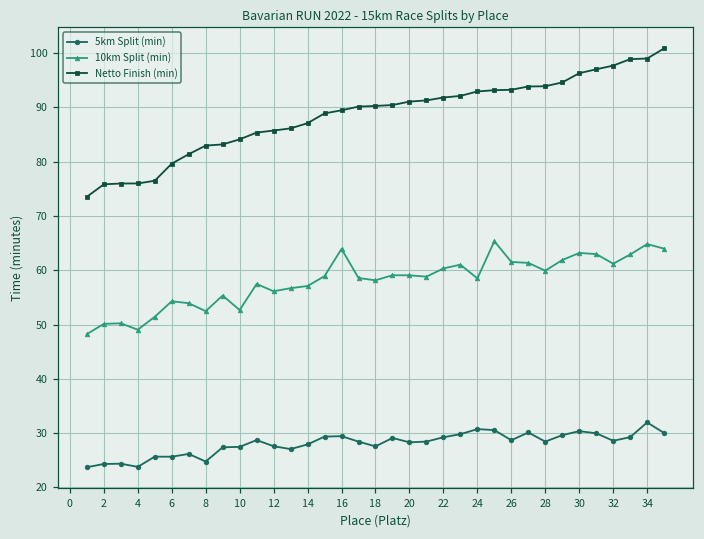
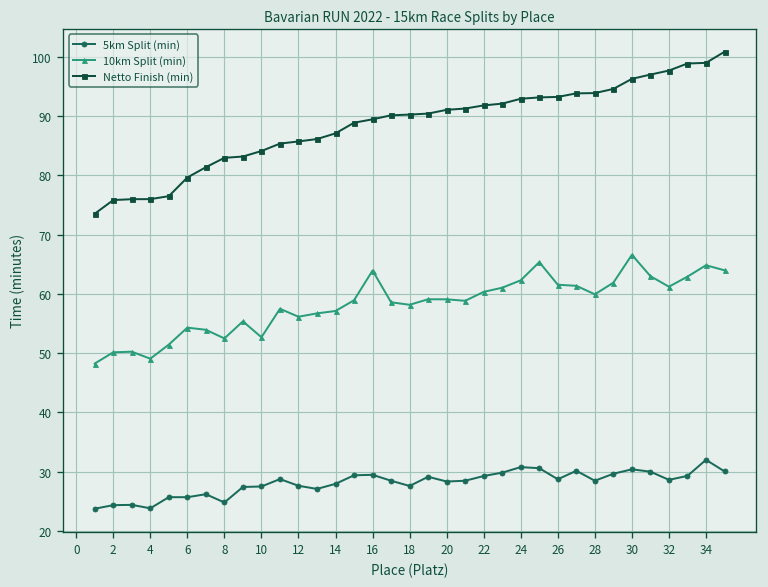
  {
    "10km Split (min)": {
      "2": 50,
      "4": 49,
      "6": 54,
      "8": 52,
      "10": 53,
      "12": 56,
      "14": 57,
      "16": 64,
      "18": 58,
      "20": 59,
      "22": 60,
-     "24": 58,
+     "24": 62,
      "26": 62,
      "28": 60,
-     "30": 63,
+     "30": 67,
      "32": 61,
      "34": 65
    }
  }
